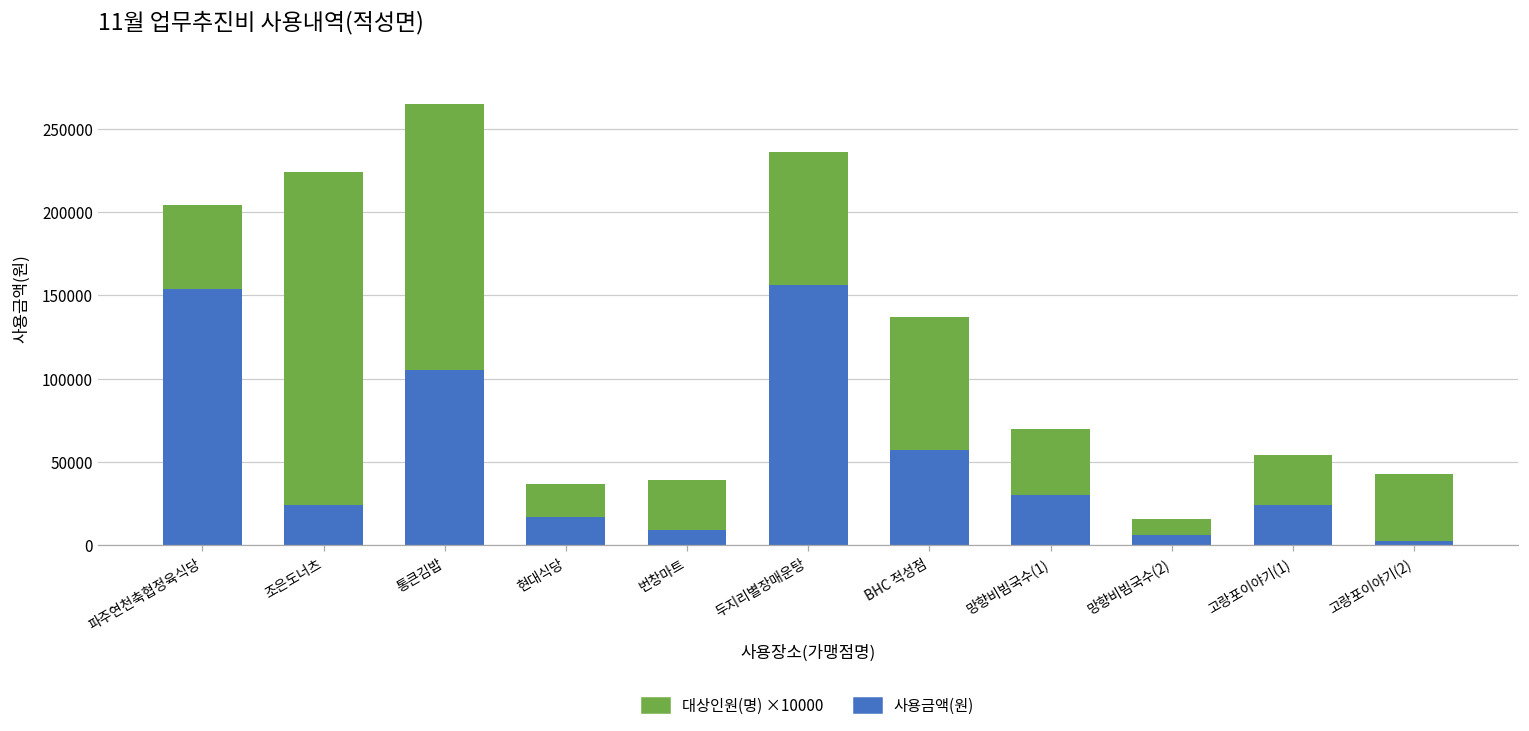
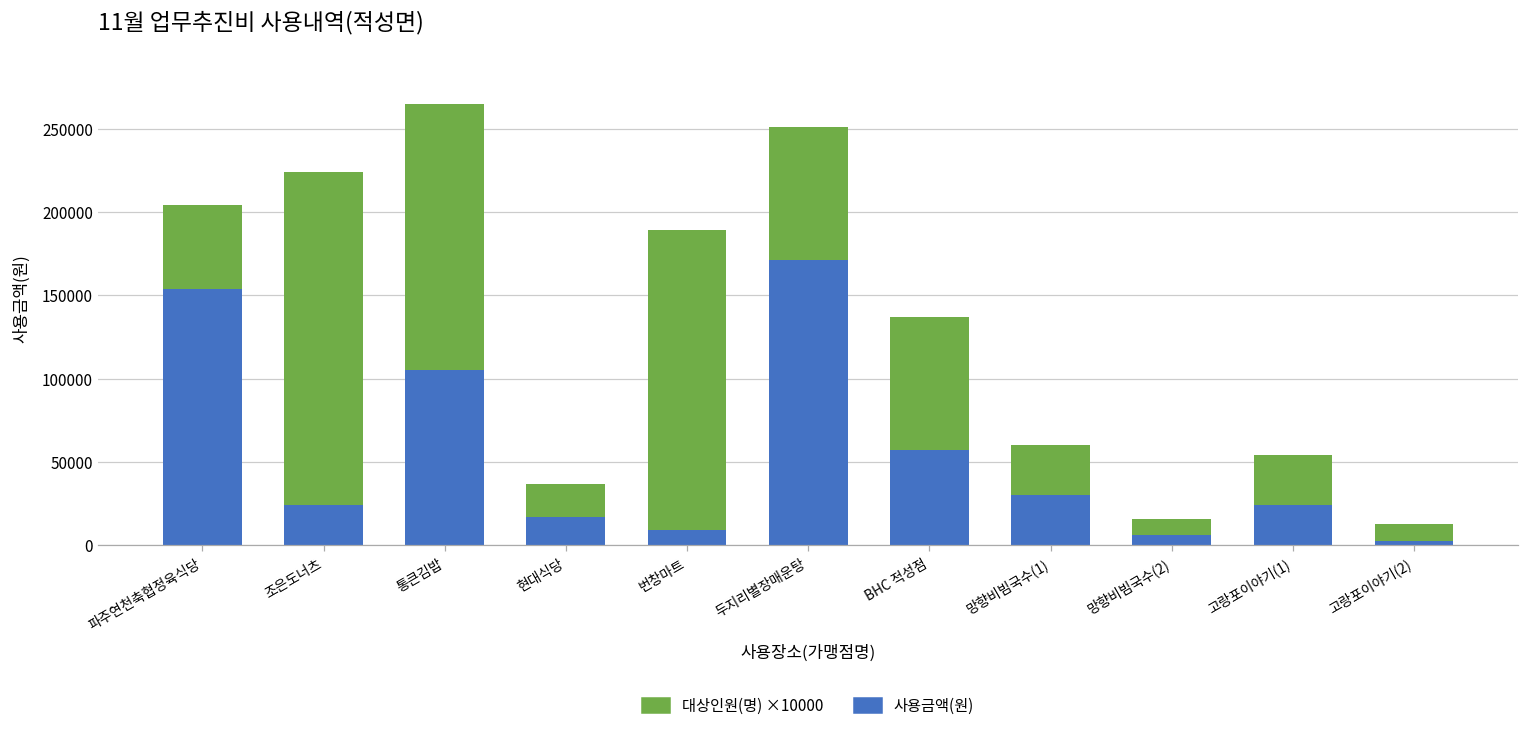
  {
    "사용금액(원)": {
      "파주연천축협정육식당": 154000,
      "조은도너츠": 24000,
      "통큰김밥": 105000,
      "현대식당": 17000,
      "번창마트": 9000,
-     "두지리별장매운탕": 156000,
+     "두지리별장매운탕": 171000,
      "BHC 적성점": 57000,
      "망향비빔국수(1)": 30000,
      "망향비빔국수(2)": 6000,
      "고랑포이야기(1)": 24000,
      "고랑포이야기(2)": 3000
    },
    "대상인원(명) ×10000": {
      "파주연천축협정육식당": 50000,
      "조은도너츠": 200000,
      "통큰김밥": 160000,
      "현대식당": 20000,
-     "번창마트": 30000,
+     "번창마트": 180000,
      "두지리별장매운탕": 80000,
      "BHC 적성점": 80000,
-     "망향비빔국수(1)": 40000,
+     "망향비빔국수(1)": 30000,
      "망향비빔국수(2)": 10000,
      "고랑포이야기(1)": 30000,
-     "고랑포이야기(2)": 40000
+     "고랑포이야기(2)": 10000
    }
  }
